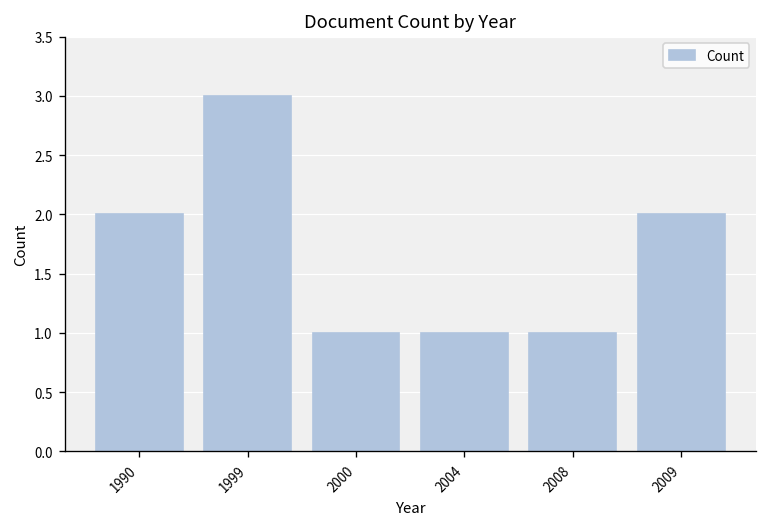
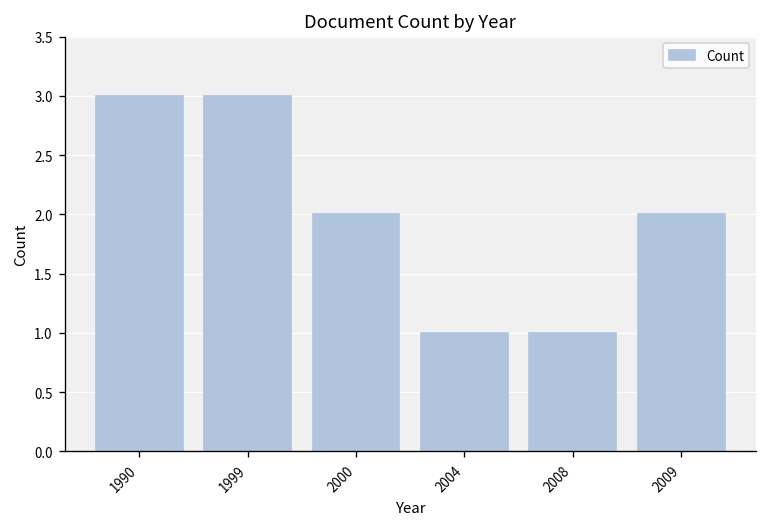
  {
-   "1990": 2,
+   "1990": 3,
    "1999": 3,
-   "2000": 1,
+   "2000": 2,
    "2004": 1,
    "2008": 1,
    "2009": 2
  }
